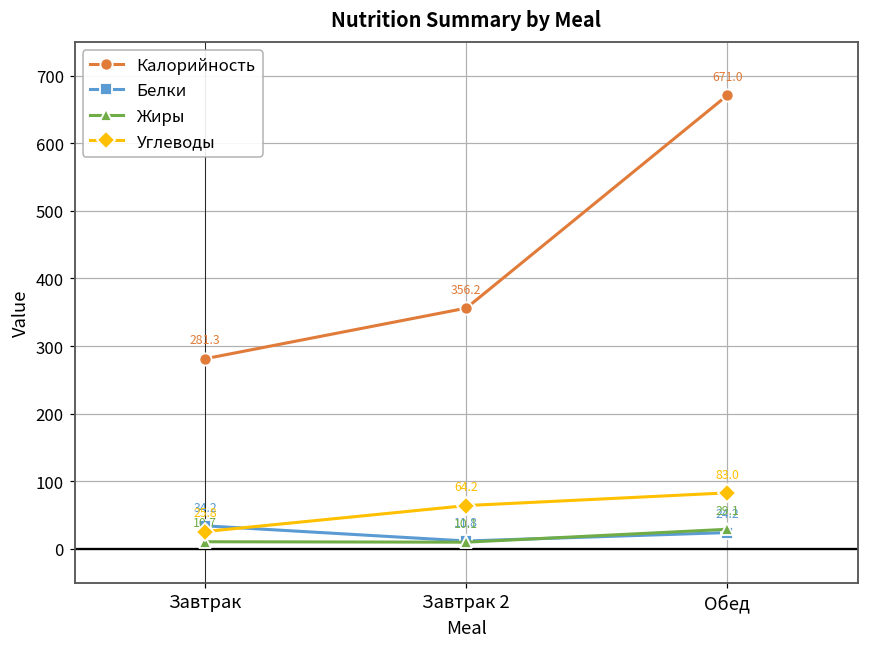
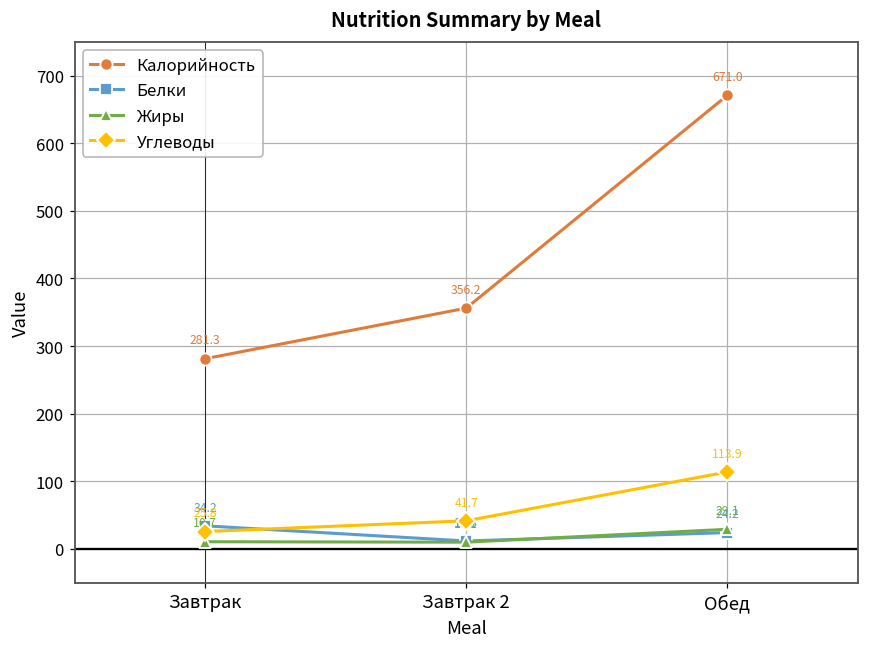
  {
    "Калорийность": {
      "Завтрак": 281.3,
      "Завтрак 2": 356.2,
      "Обед": 671.0
    },
    "Углеводы": {
-     "Завтрак 2": 64.2,
-     "Обед": 83.0
+     "Завтрак 2": 41.7,
+     "Обед": 113.9
    }
  }
